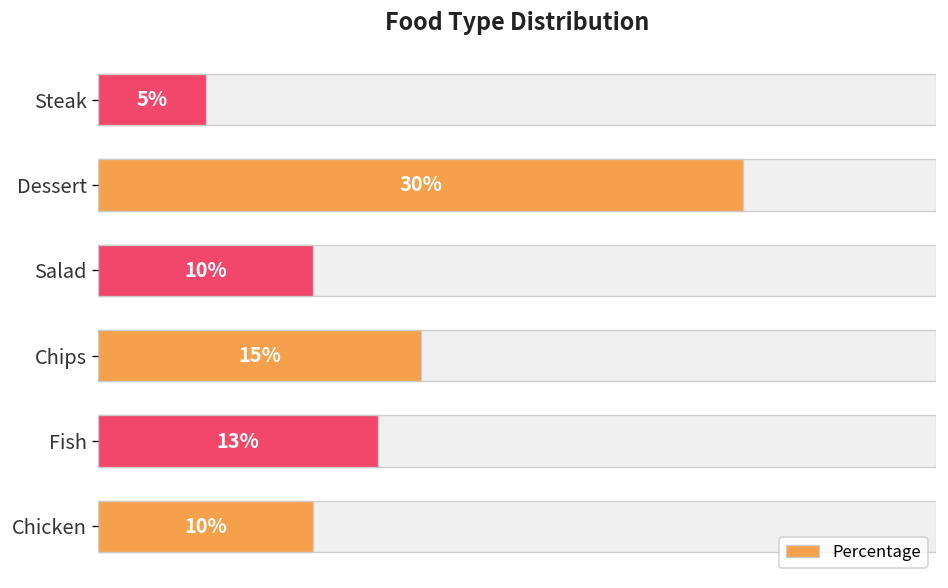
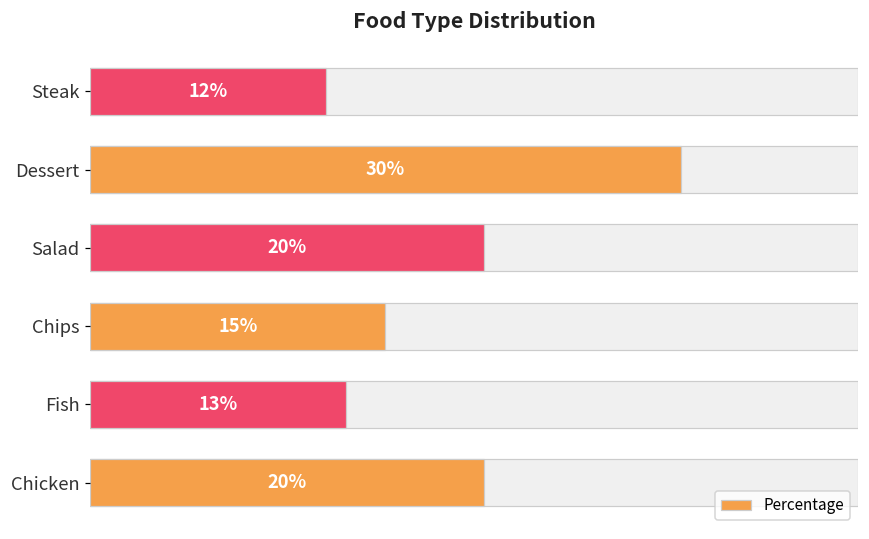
  {
    "Percentage": {
-     "Steak": "5%",
-     "Salad": "10%",
-     "Chicken": "10%"
+     "Steak": "12%",
+     "Salad": "20%",
+     "Chicken": "20%"
    }
  }
